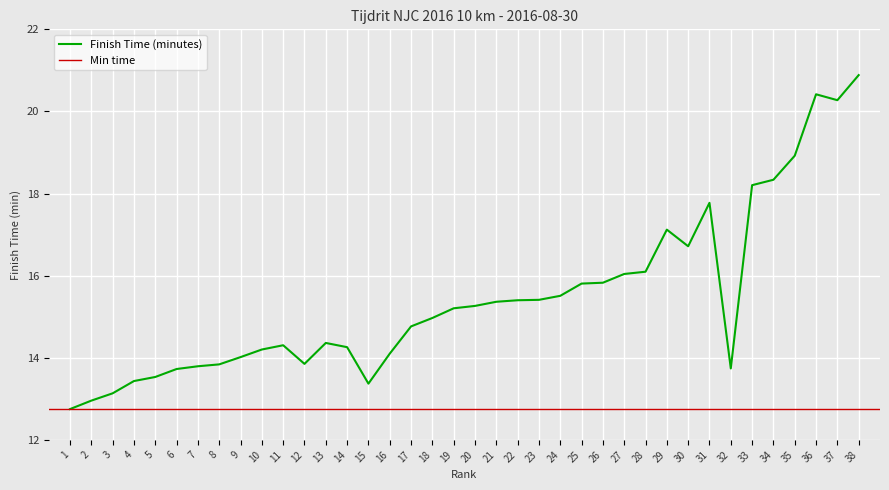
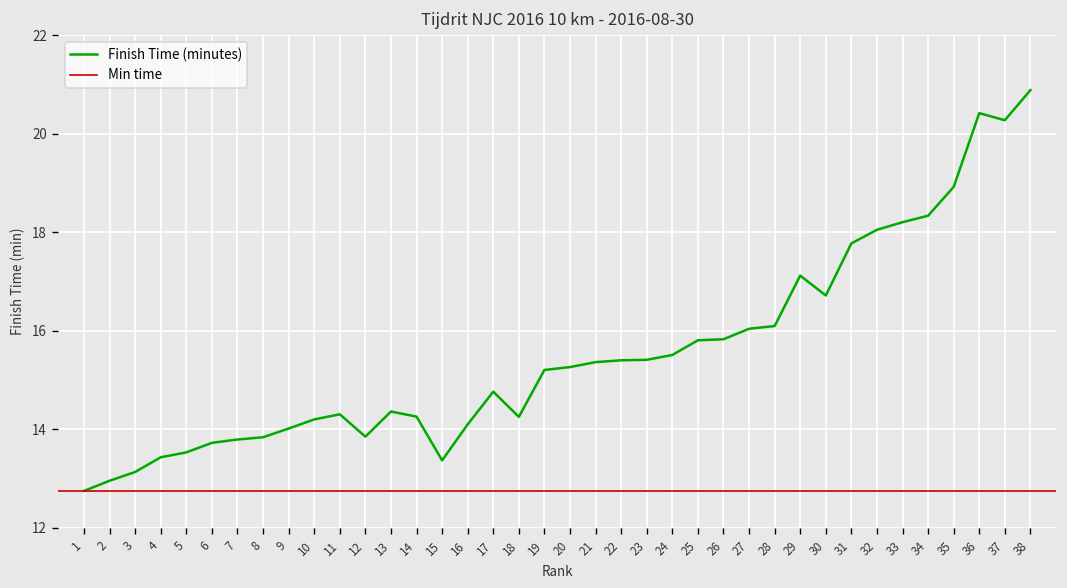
  {
    "1": 12.8,
    "2": 13.0,
    "3": 13.1,
    "4": 13.4,
    "5": 13.5,
    "6": 13.7,
    "7": 13.8,
    "8": 13.8,
    "9": 14.0,
    "10": 14.2,
    "11": 14.3,
    "12": 13.9,
    "13": 14.4,
    "14": 14.3,
    "15": 13.4,
    "16": 14.1,
    "17": 14.8,
-   "18": 15.0,
+   "18": 14.3,
    "19": 15.2,
    "20": 15.3,
    "21": 15.4,
    "22": 15.4,
    "23": 15.4,
    "24": 15.5,
    "25": 15.8,
    "26": 15.8,
    "27": 16.0,
    "28": 16.1,
    "29": 17.1,
    "30": 16.7,
    "31": 17.8,
-   "32": 13.7,
+   "32": 18.1,
    "33": 18.2,
    "34": 18.3,
    "35": 18.9,
    "36": 20.4,
    "37": 20.3,
    "38": 20.9
  }
